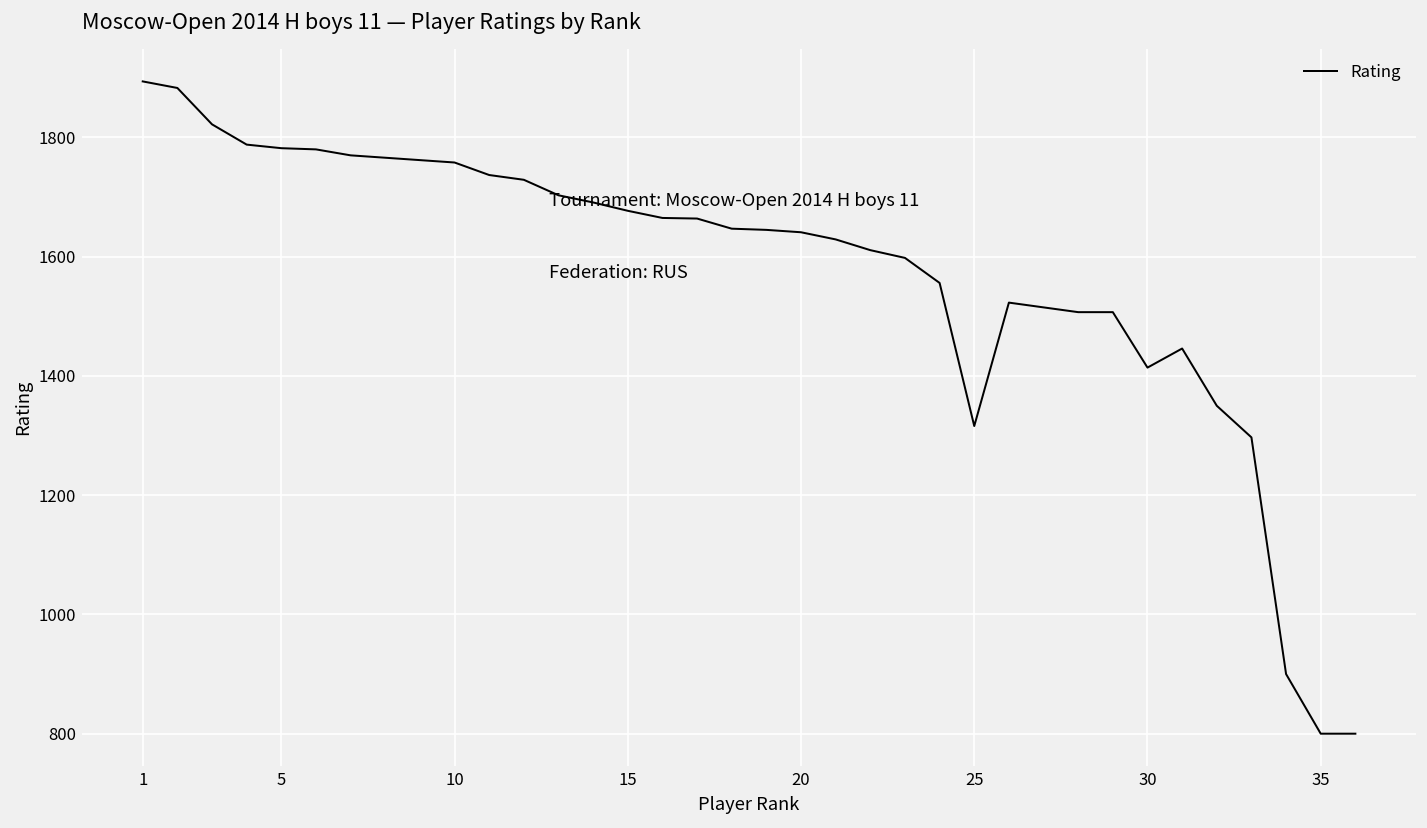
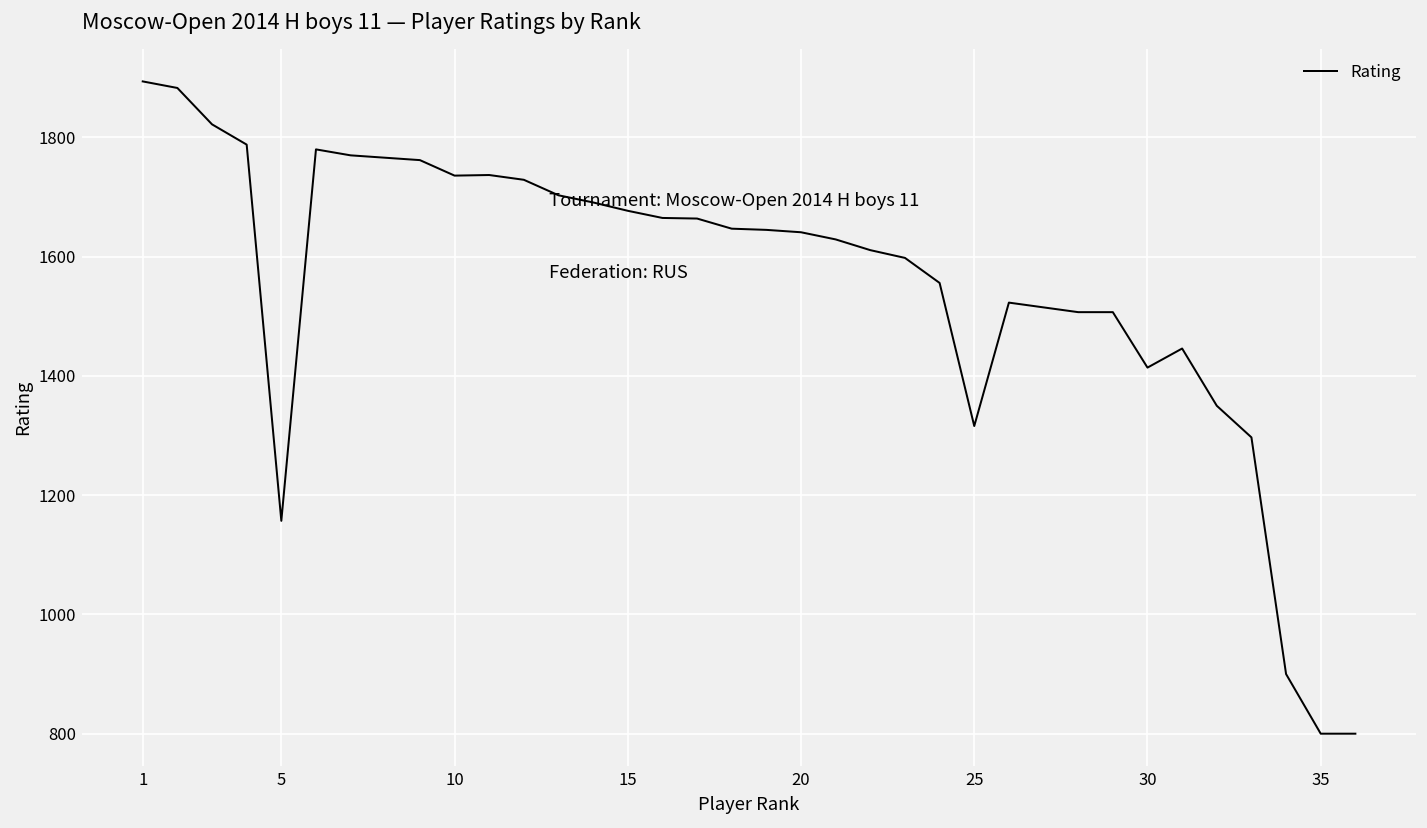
  {
    "1": 1890,
-   "5": 1780,
-   "10": 1760,
+   "5": 1160,
+   "10": 1740,
    "20": 1640,
    "25": 1320,
    "30": 1410,
    "35": 800
  }
